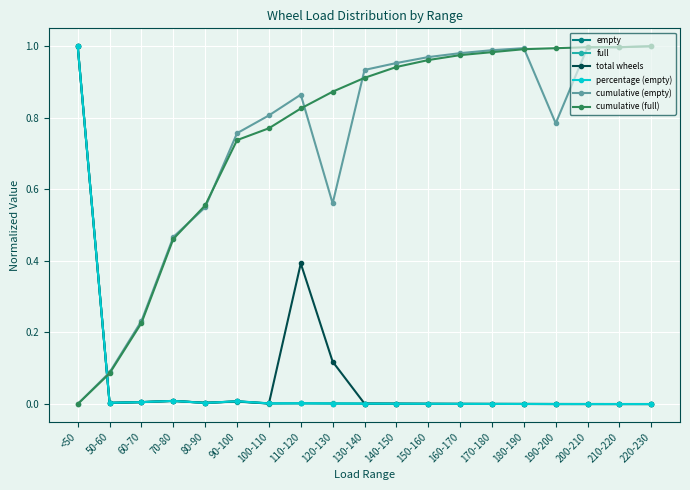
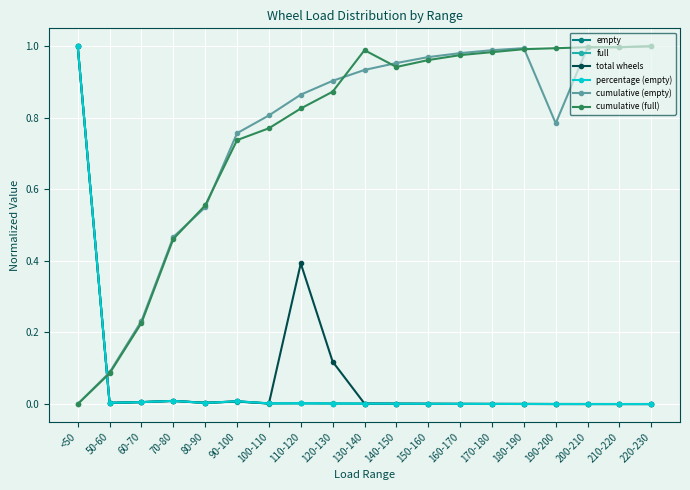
  {
    "total wheels": {
      "110-120": 0.39,
      "120-130": 0.12
    },
    "cumulative (empty)": {
      "90-100": 0.76,
      "100-110": 0.81,
      "110-120": 0.86,
-     "120-130": 0.56,
+     "120-130": 0.90,
      "130-140": 0.93,
      "140-150": 0.95,
      "150-160": 0.97,
      "190-200": 0.78
    },
    "cumulative (full)": {
      "90-100": 0.74,
      "100-110": 0.77,
      "110-120": 0.83,
      "120-130": 0.87,
-     "130-140": 0.91,
+     "130-140": 0.99,
      "140-150": 0.94,
      "150-160": 0.96,
      "190-200": 0.99
    }
  }
